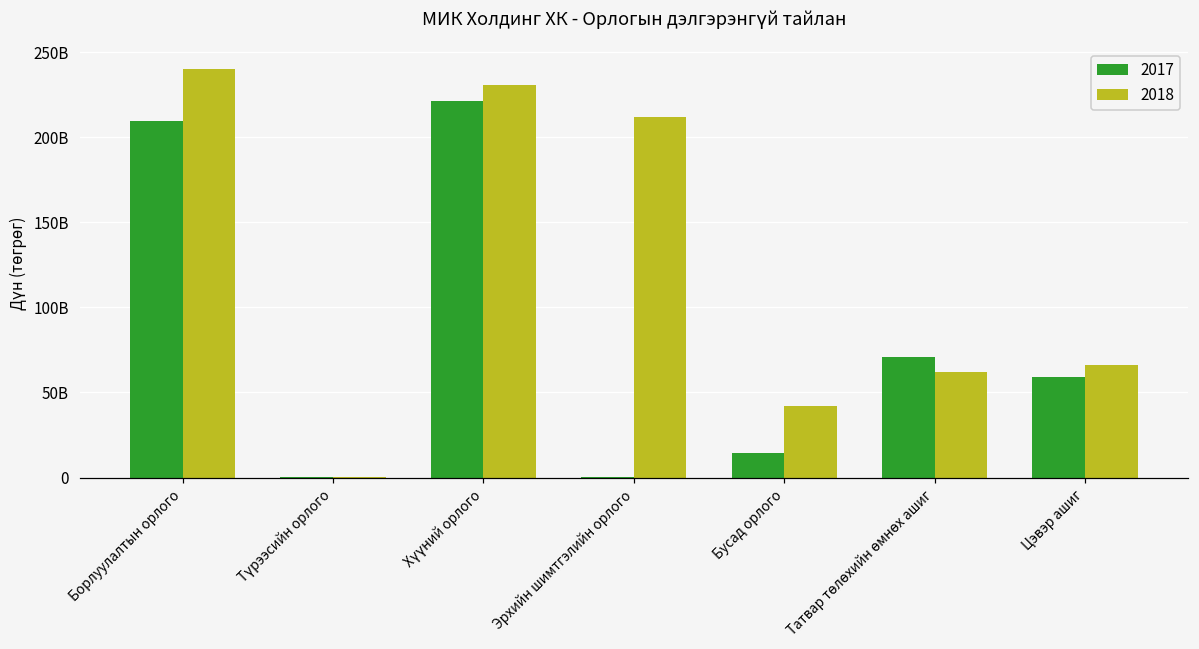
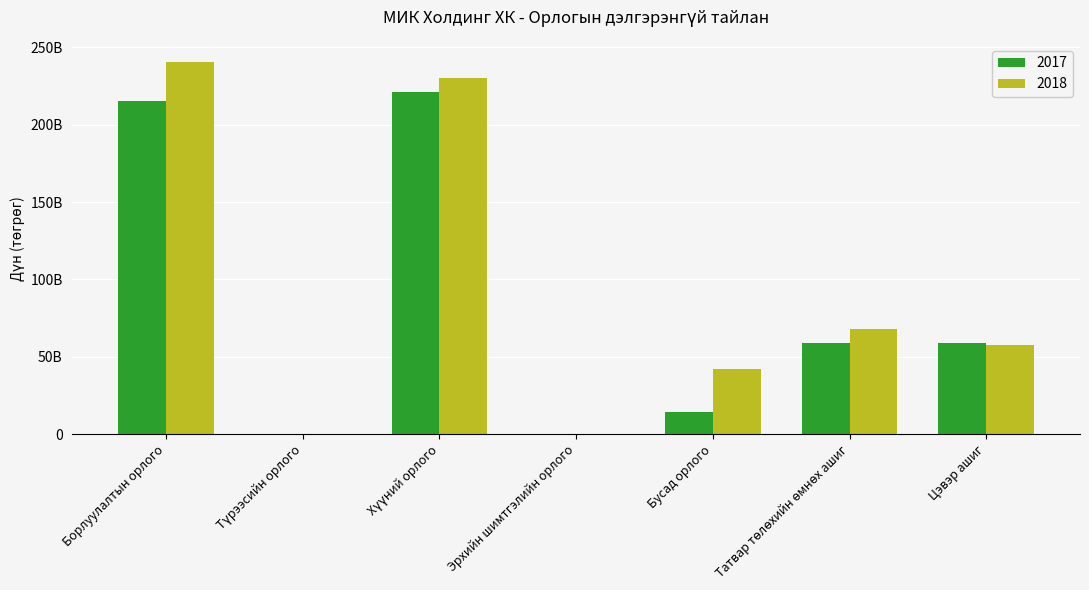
  {
    "2017": {
-     "Борлуулалтын орлого": 210000000000,
+     "Борлуулалтын орлого": 215000000000,
      "Хүүний орлого": 221000000000,
      "Бусад орлого": 15000000000,
-     "Татвар төлөхийн өмнөх ашиг": 71000000000,
+     "Татвар төлөхийн өмнөх ашиг": 59000000000,
      "Цэвэр ашиг": 59000000000
    },
    "2018": {
      "Борлуулалтын орлого": 240000000000,
      "Хүүний орлого": 230000000000,
-     "Эрхийн шимтгэлийн орлого": 212000000000,
+     "Эрхийн шимтгэлийн орлого": 0,
      "Бусад орлого": 42000000000,
-     "Татвар төлөхийн өмнөх ашиг": 62000000000,
-     "Цэвэр ашиг": 66000000000
+     "Татвар төлөхийн өмнөх ашиг": 68000000000,
+     "Цэвэр ашиг": 58000000000
    }
  }
